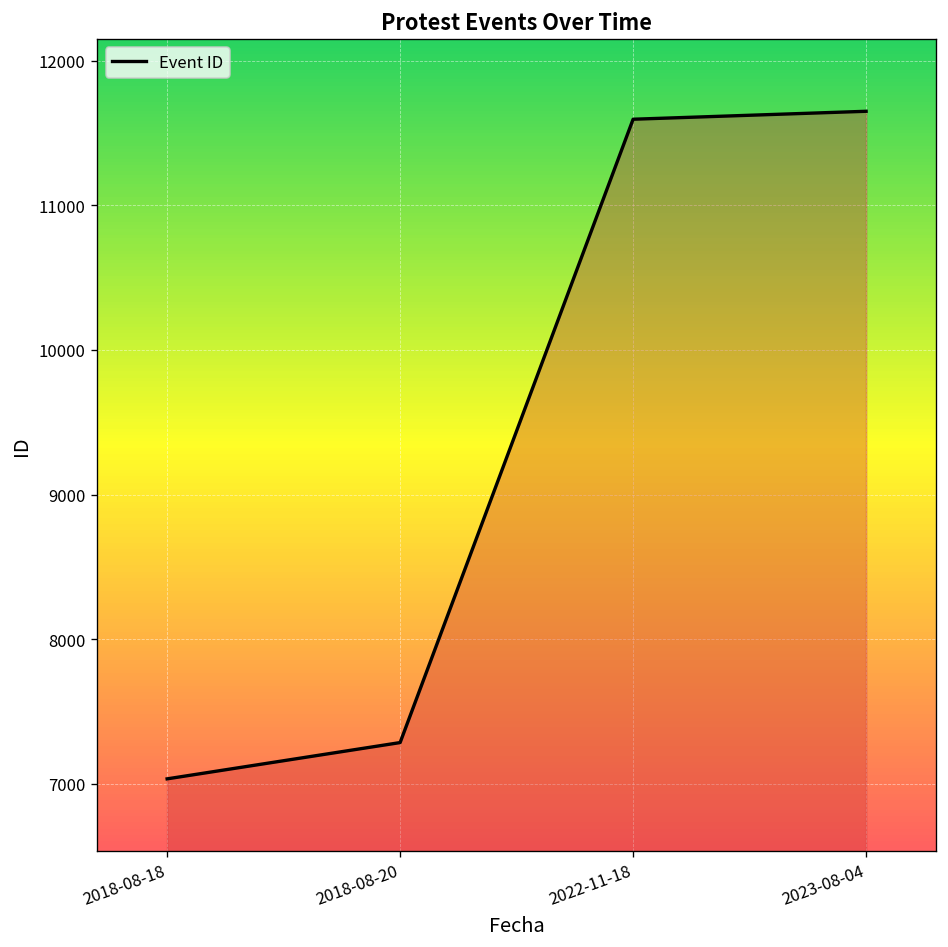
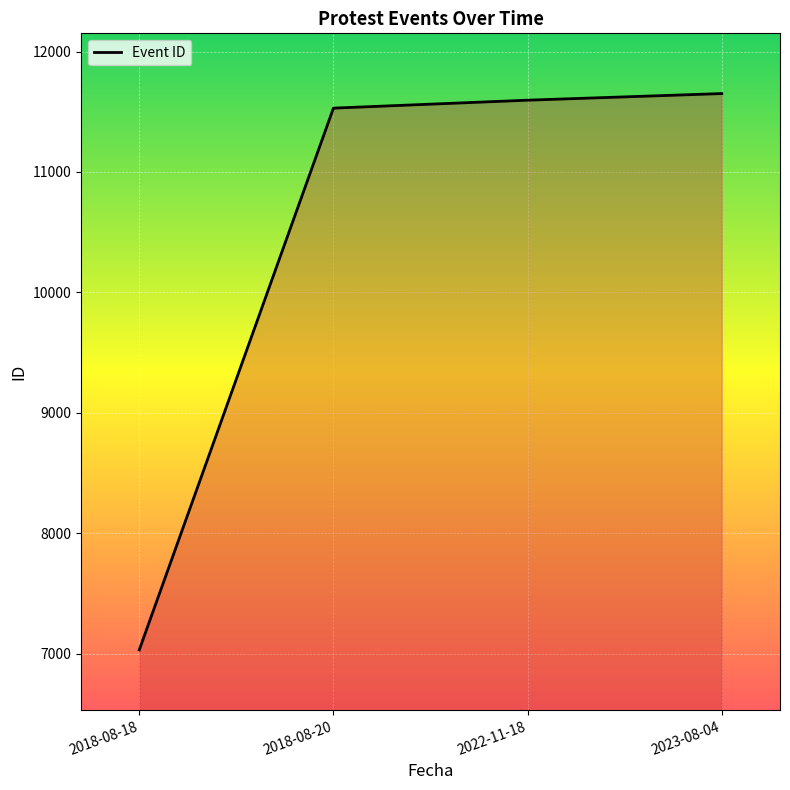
  {
    "2018-08-18": 7030,
-   "2018-08-20": 7280,
+   "2018-08-20": 11530,
    "2022-11-18": 11600,
    "2023-08-04": 11650
  }
